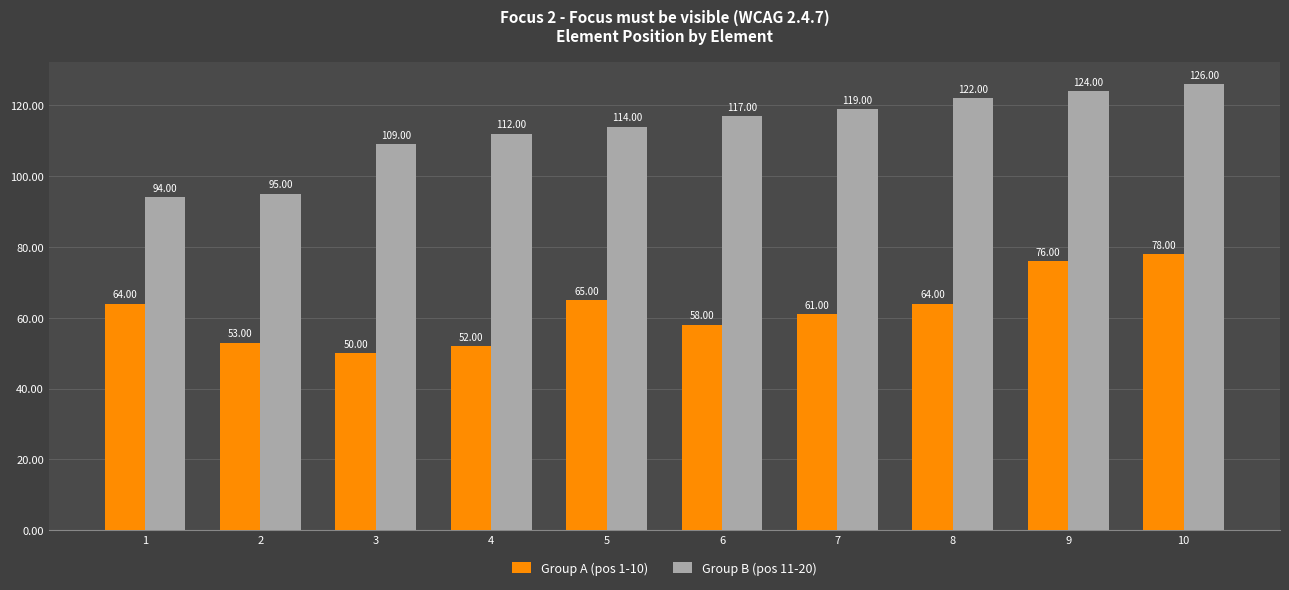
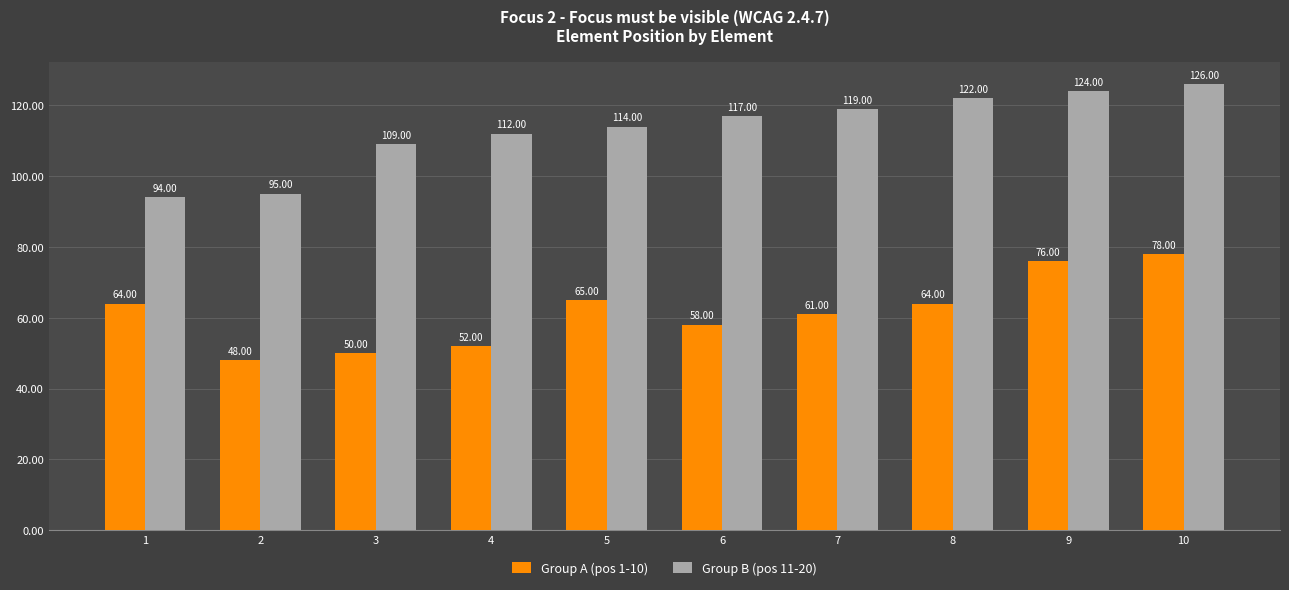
  {
    "Group A (pos 1-10)": {
      "1": 64.00,
-     "2": 53.00,
+     "2": 48.00,
      "3": 50.00,
      "4": 52.00,
      "5": 65.00,
      "6": 58.00,
      "7": 61.00,
      "8": 64.00,
      "9": 76.00,
      "10": 78.00
    },
    "Group B (pos 11-20)": {
      "1": 94.00,
      "2": 95.00,
      "3": 109.00,
      "4": 112.00,
      "5": 114.00,
      "6": 117.00,
      "7": 119.00,
      "8": 122.00,
      "9": 124.00,
      "10": 126.00
    }
  }
